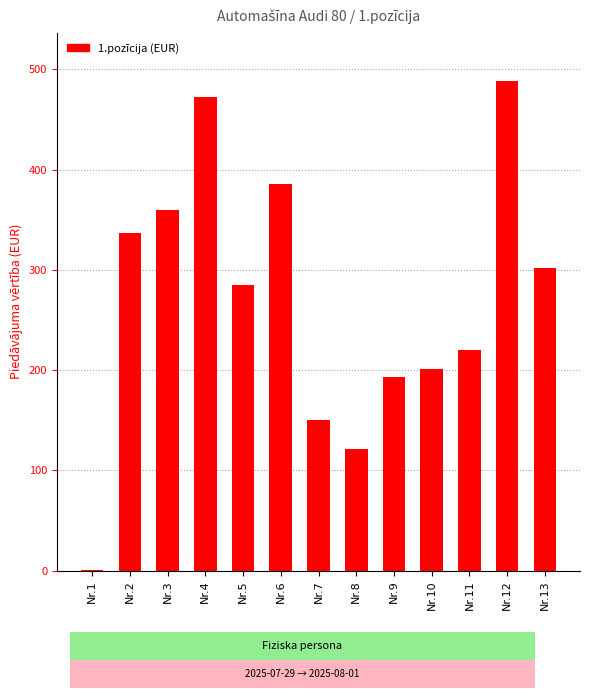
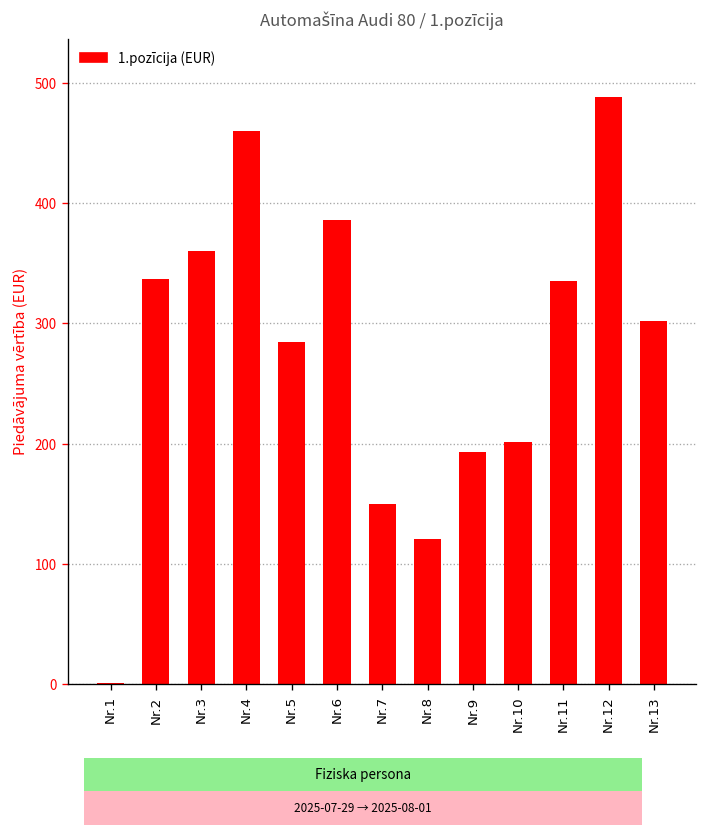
  {
    "Nr.2": 337,
    "Nr.3": 360,
-   "Nr.4": 473,
+   "Nr.4": 460,
    "Nr.5": 285,
    "Nr.6": 386,
    "Nr.7": 150,
    "Nr.8": 121,
    "Nr.9": 193,
    "Nr.10": 201,
-   "Nr.11": 220,
+   "Nr.11": 335,
    "Nr.12": 488,
    "Nr.13": 302
  }
